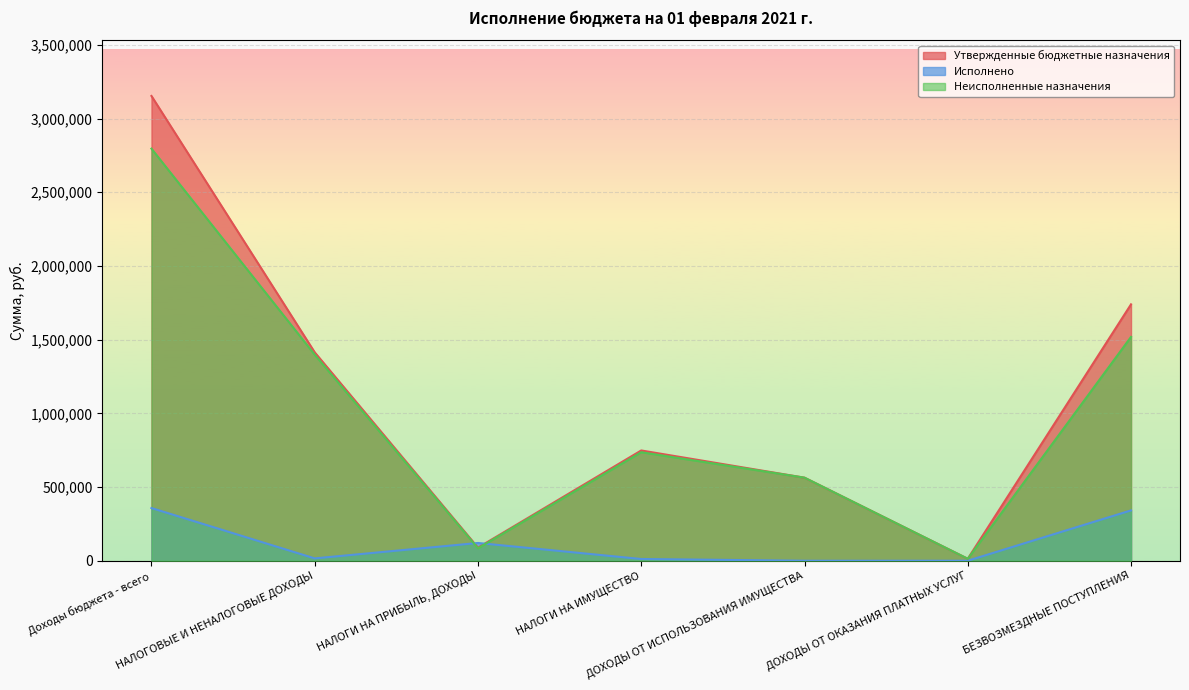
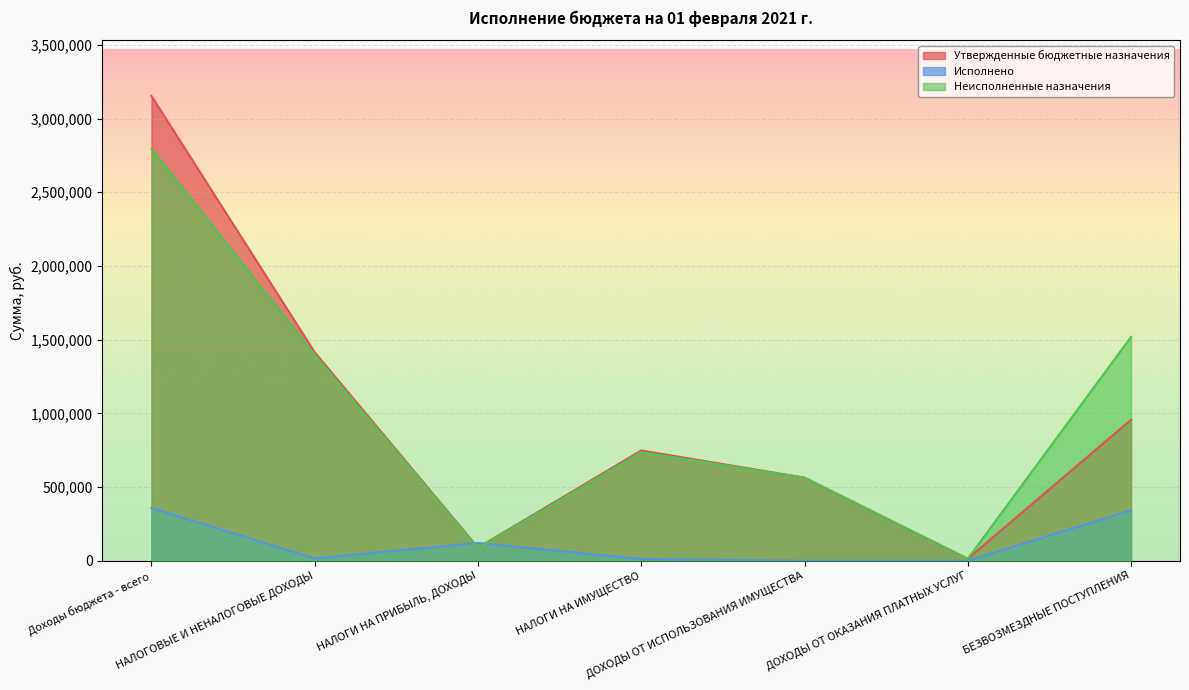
  {
    "Утвержденные бюджетные назначения": {
      "Доходы бюджета - всего": "3,150,000",
-     "БЕЗВОЗМЕЗДНЫЕ ПОСТУПЛЕНИЯ": "1,740,000"
+     "БЕЗВОЗМЕЗДНЫЕ ПОСТУПЛЕНИЯ": "960,000"
    },
    "Исполнено": {
      "Доходы бюджета - всего": "360,000",
      "НАЛОГОВЫЕ И НЕНАЛОГОВЫЕ ДОХОДЫ": "20,000",
      "НАЛОГИ НА ПРИБЫЛЬ, ДОХОДЫ": "120,000",
      "НАЛОГИ НА ИМУЩЕСТВО": "10,000",
      "ДОХОДЫ ОТ ИСПОЛЬЗОВАНИЯ ИМУЩЕСТВА": "0",
      "БЕЗВОЗМЕЗДНЫЕ ПОСТУПЛЕНИЯ": "340,000"
    },
    "Неисполненные назначения": {
      "Доходы бюджета - всего": "2,800,000",
      "БЕЗВОЗМЕЗДНЫЕ ПОСТУПЛЕНИЯ": "1,520,000"
    }
  }
